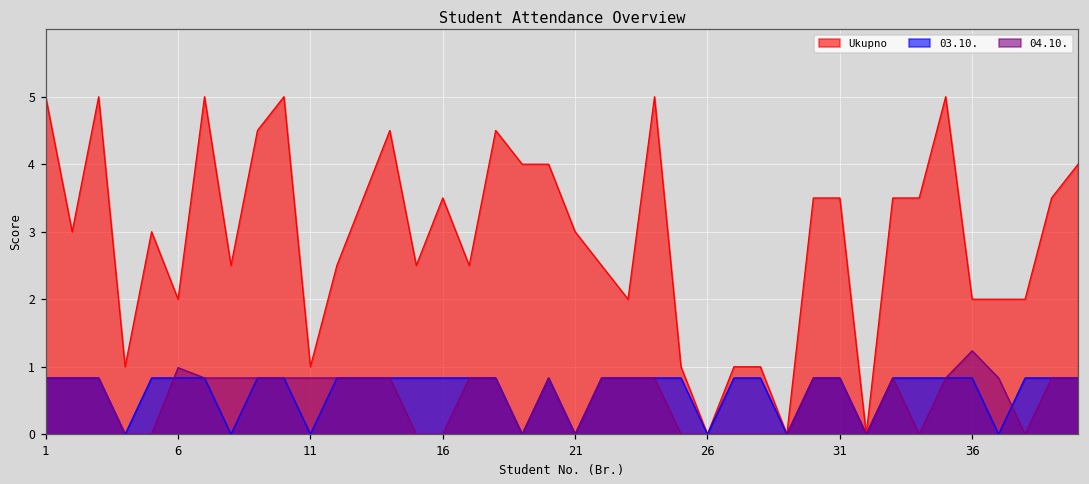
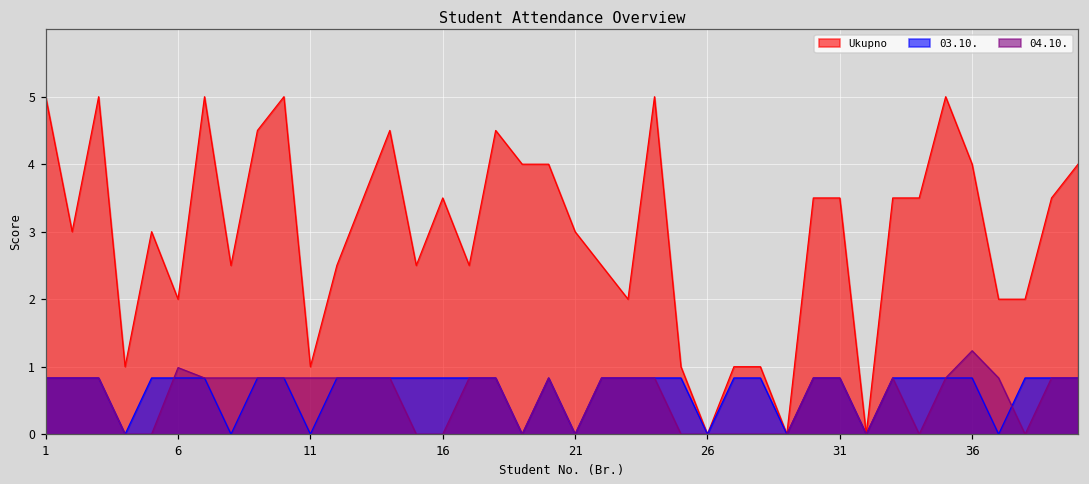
  {
    "Ukupno": {
      "1": 5,
      "6": 2,
      "11": 1,
      "16": 3.5,
      "21": 3,
      "31": 3.5,
-     "36": 2
+     "36": 4
    },
    "03.10.": {
      "6": 0.8,
      "11": 0,
      "16": 0.8,
      "36": 0.8
    },
    "04.10.": {
      "6": 1,
      "11": 0.8,
      "16": 0,
      "36": 1.2
    }
  }
